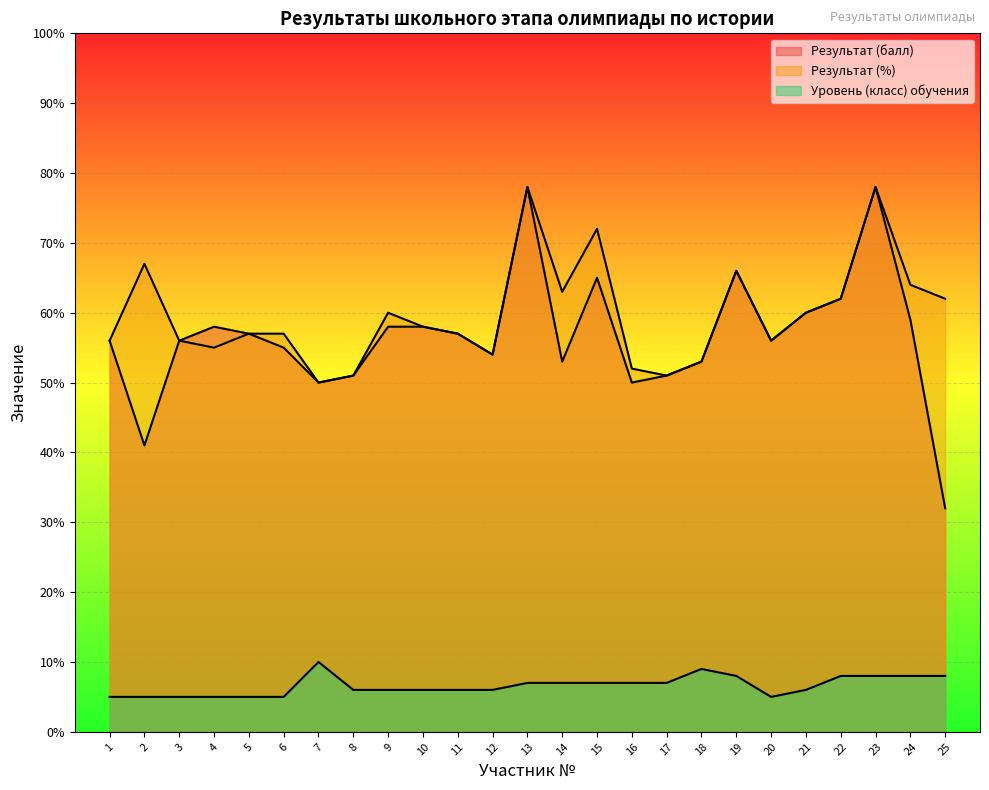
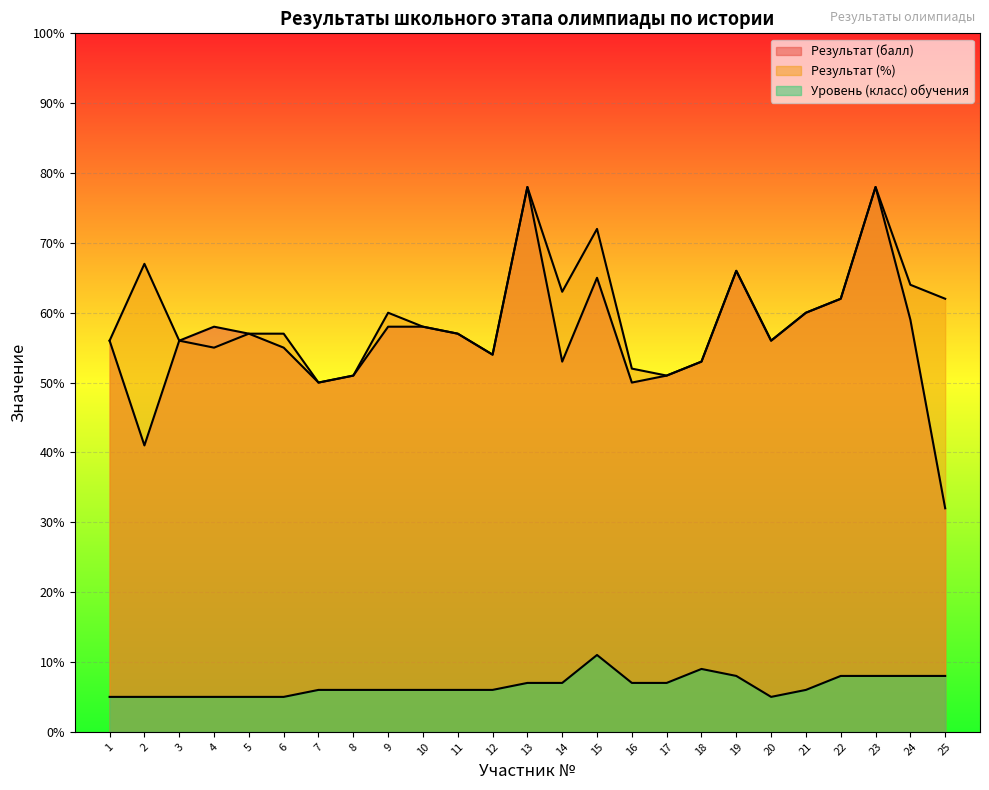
  {
    "Результат (балл)": {
      "2": "41%",
      "4": "58%",
      "6": "55%",
      "9": "58%",
      "14": "53%",
      "15": "65%",
      "16": "50%",
      "24": "59%",
      "25": "32%"
    },
    "Результат (%)": {
      "2": "67%",
      "4": "55%",
      "6": "57%",
      "9": "60%",
      "14": "63%",
      "15": "72%",
      "16": "52%",
      "24": "64%",
      "25": "62%"
    },
    "Уровень (класс) обучения": {
      "1": "5%",
      "2": "5%",
      "3": "5%",
      "4": "5%",
      "5": "5%",
      "6": "5%",
-     "7": "10%",
+     "7": "6%",
      "8": "6%",
      "9": "6%",
      "10": "6%",
      "11": "6%",
      "12": "6%",
      "13": "7%",
      "14": "7%",
-     "15": "7%",
+     "15": "11%",
      "16": "7%",
      "17": "7%",
      "18": "9%",
      "19": "8%",
      "20": "5%",
      "21": "6%",
      "22": "8%",
      "23": "8%",
      "24": "8%",
      "25": "8%"
    }
  }
